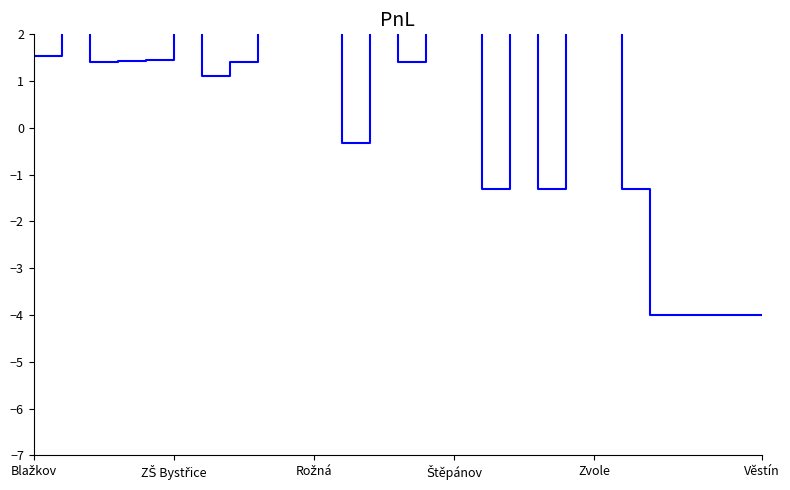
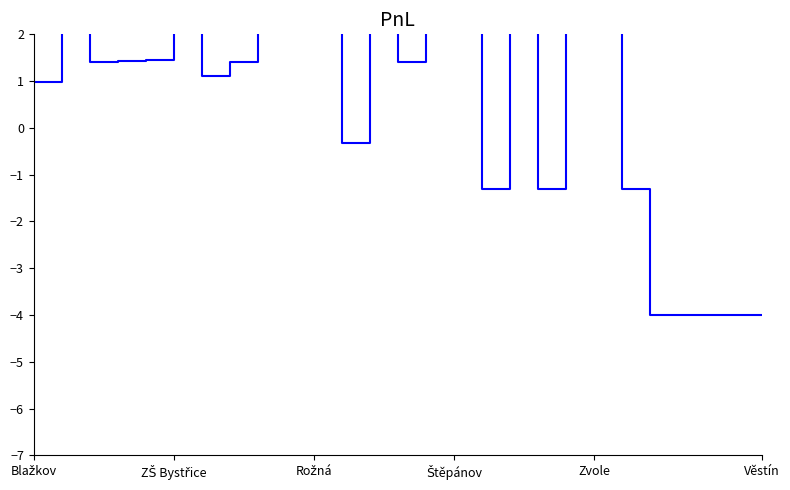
  {
-   "Blažkov": 1.5,
+   "Blažkov": 1.0,
    "Věstín": -4.0
  }
